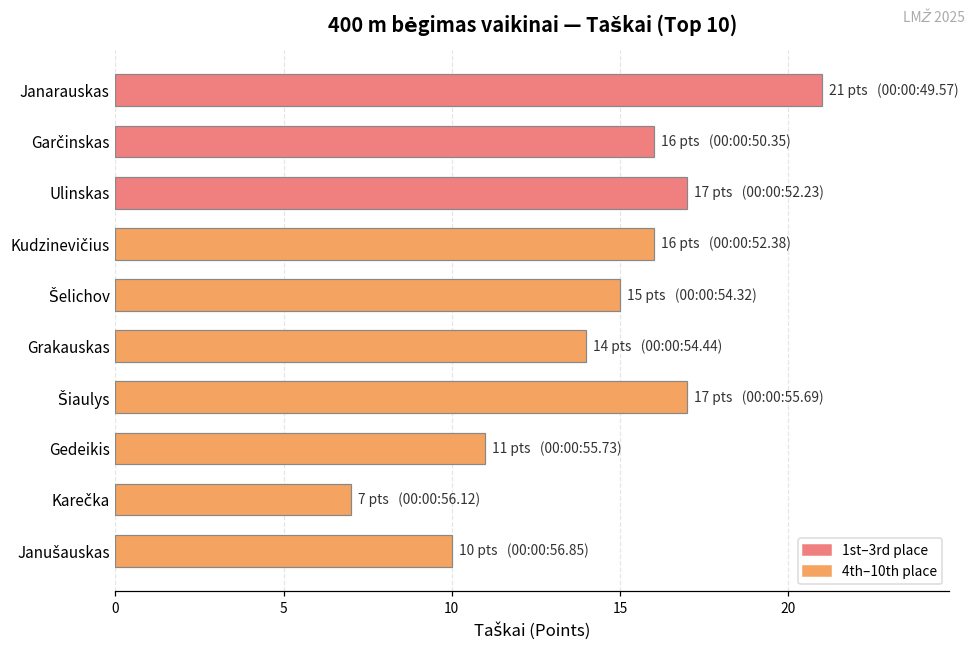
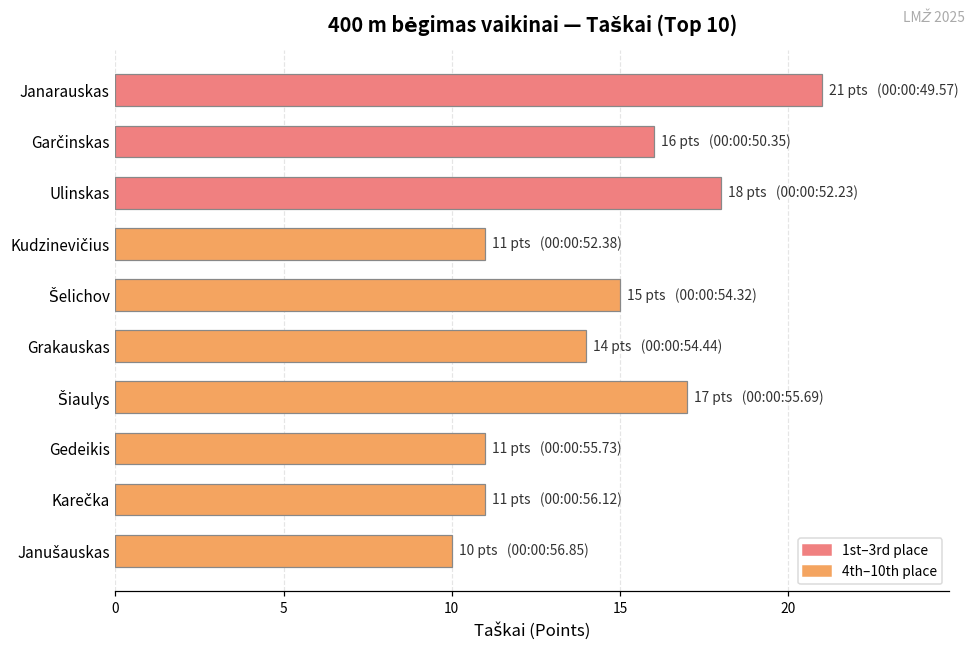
  {
    "Janarauskas": 21,
    "Garčinskas": 16,
-   "Ulinskas": 17,
-   "Kudzinevičius": 16,
+   "Ulinskas": 18,
+   "Kudzinevičius": 11,
    "Šelichov": 15,
    "Grakauskas": 14,
    "Šiaulys": 17,
    "Gedeikis": 11,
-   "Karečka": 7,
+   "Karečka": 11,
    "Janušauskas": 10
  }
